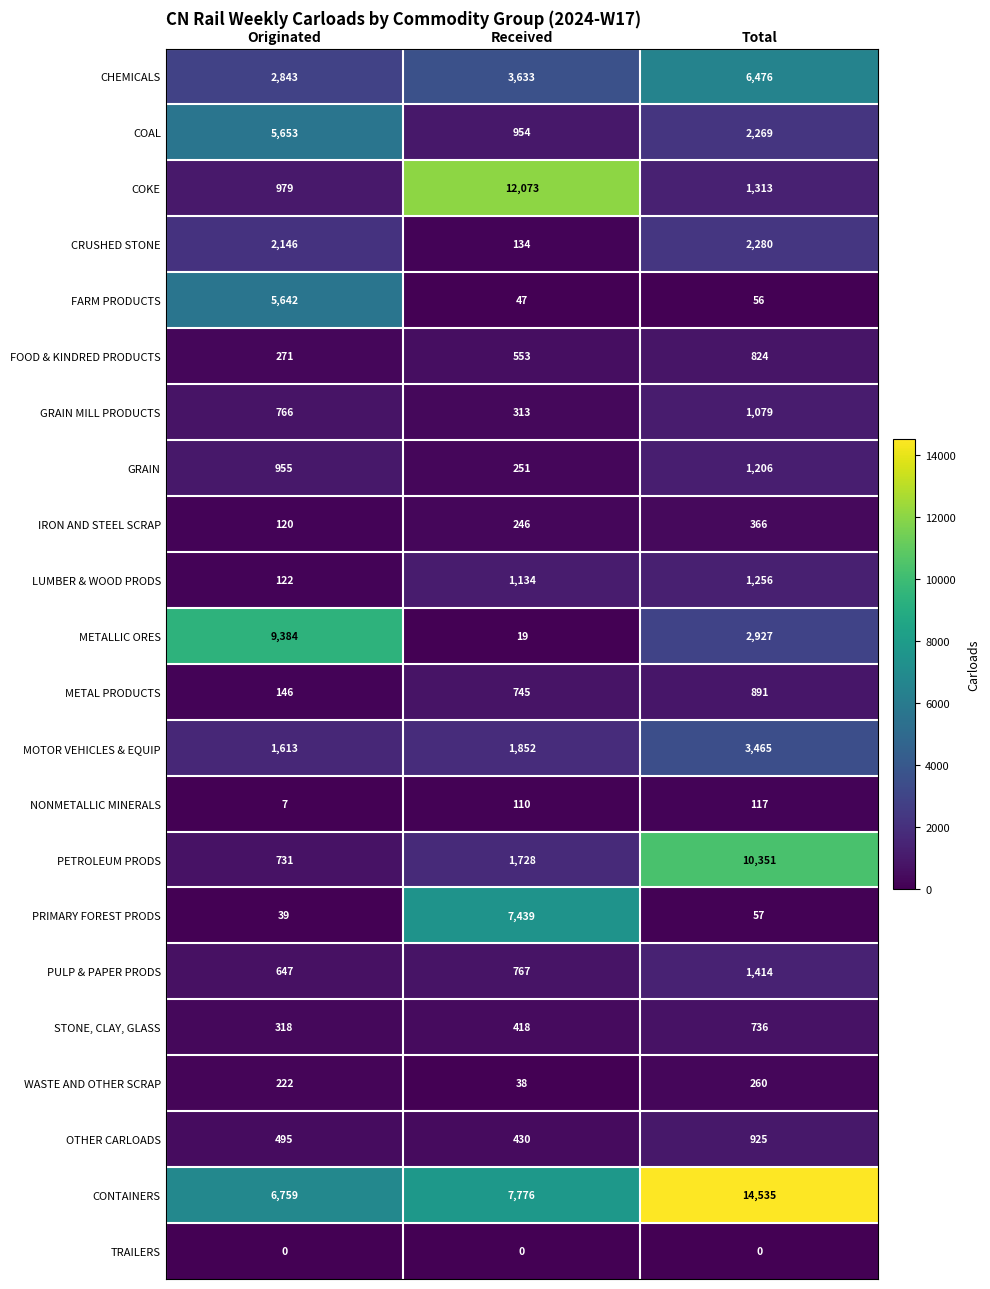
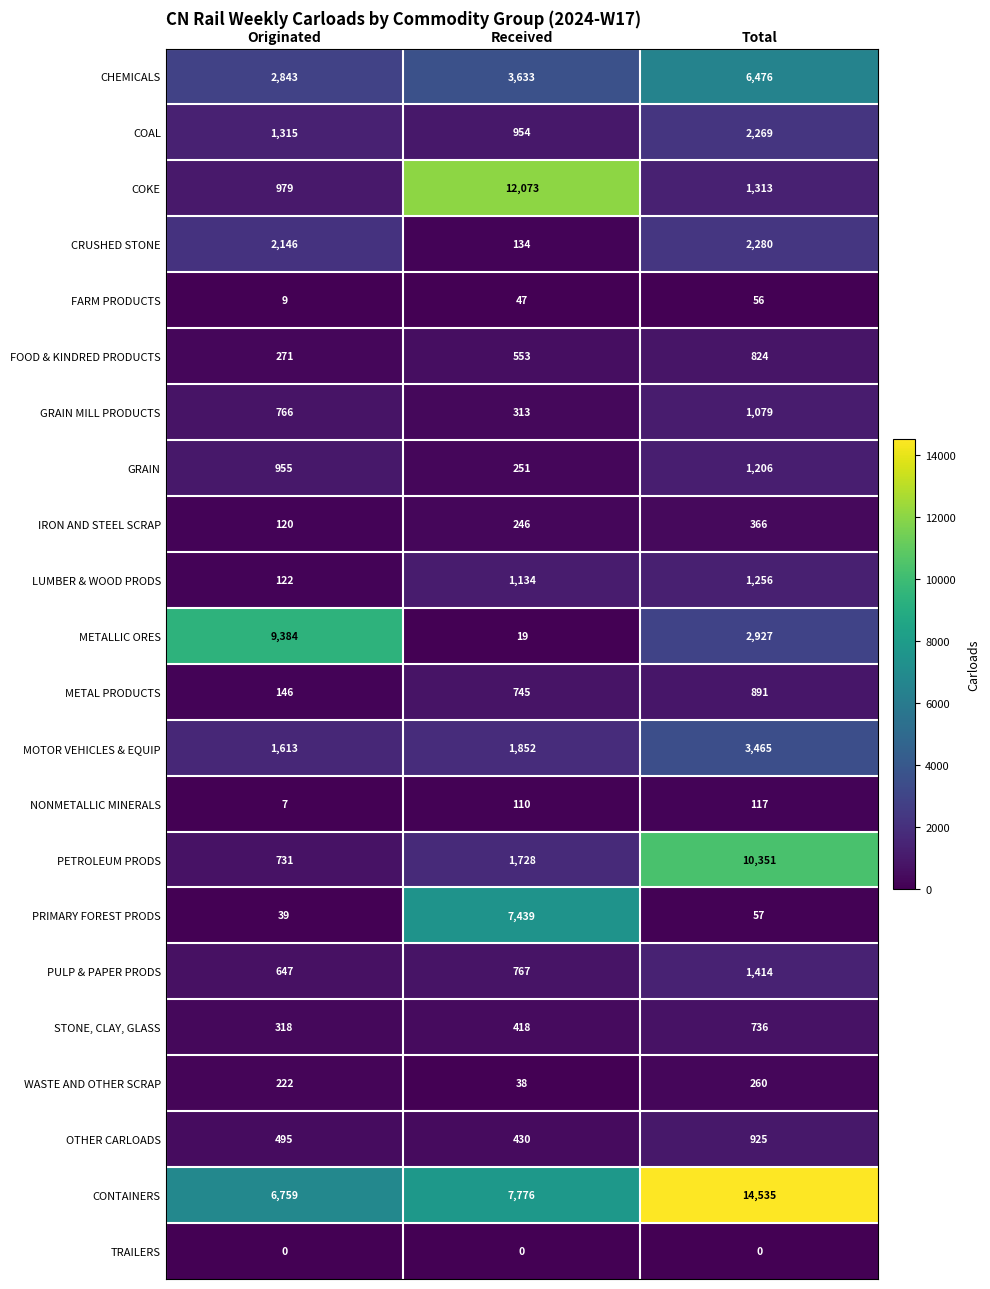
  {
    "CHEMICALS": {
      "Originated": "2,843",
      "Received": "3,633",
      "Total": "6,476"
    },
    "COAL": {
-     "Originated": "5,653",
+     "Originated": "1,315",
      "Received": "954",
      "Total": "2,269"
    },
    "COKE": {
      "Originated": "979",
      "Received": "12,073",
      "Total": "1,313"
    },
    "CRUSHED STONE": {
      "Originated": "2,146",
      "Received": "134",
      "Total": "2,280"
    },
    "FARM PRODUCTS": {
-     "Originated": "5,642",
+     "Originated": "9",
      "Received": "47",
      "Total": "56"
    },
    "FOOD & KINDRED PRODUCTS": {
      "Originated": "271",
      "Received": "553",
      "Total": "824"
    },
    "GRAIN MILL PRODUCTS": {
      "Originated": "766",
      "Received": "313",
      "Total": "1,079"
    },
    "GRAIN": {
      "Originated": "955",
      "Received": "251",
      "Total": "1,206"
    },
    "IRON AND STEEL SCRAP": {
      "Originated": "120",
      "Received": "246",
      "Total": "366"
    },
    "LUMBER & WOOD PRODS": {
      "Originated": "122",
      "Received": "1,134",
      "Total": "1,256"
    },
    "METALLIC ORES": {
      "Originated": "9,384",
      "Received": "19",
      "Total": "2,927"
    },
    "METAL PRODUCTS": {
      "Originated": "146",
      "Received": "745",
      "Total": "891"
    },
    "MOTOR VEHICLES & EQUIP": {
      "Originated": "1,613",
      "Received": "1,852",
      "Total": "3,465"
    },
    "NONMETALLIC MINERALS": {
      "Originated": "7",
      "Received": "110",
      "Total": "117"
    },
    "PETROLEUM PRODS": {
      "Originated": "731",
      "Received": "1,728",
      "Total": "10,351"
    },
    "PRIMARY FOREST PRODS": {
      "Originated": "39",
      "Received": "7,439",
      "Total": "57"
    },
    "PULP & PAPER PRODS": {
      "Originated": "647",
      "Received": "767",
      "Total": "1,414"
    },
    "STONE, CLAY, GLASS": {
      "Originated": "318",
      "Received": "418",
      "Total": "736"
    },
    "WASTE AND OTHER SCRAP": {
      "Originated": "222",
      "Received": "38",
      "Total": "260"
    },
    "OTHER CARLOADS": {
      "Originated": "495",
      "Received": "430",
      "Total": "925"
    },
    "CONTAINERS": {
      "Originated": "6,759",
      "Received": "7,776",
      "Total": "14,535"
    },
    "TRAILERS": {
      "Originated": "0",
      "Received": "0",
      "Total": "0"
    }
  }
